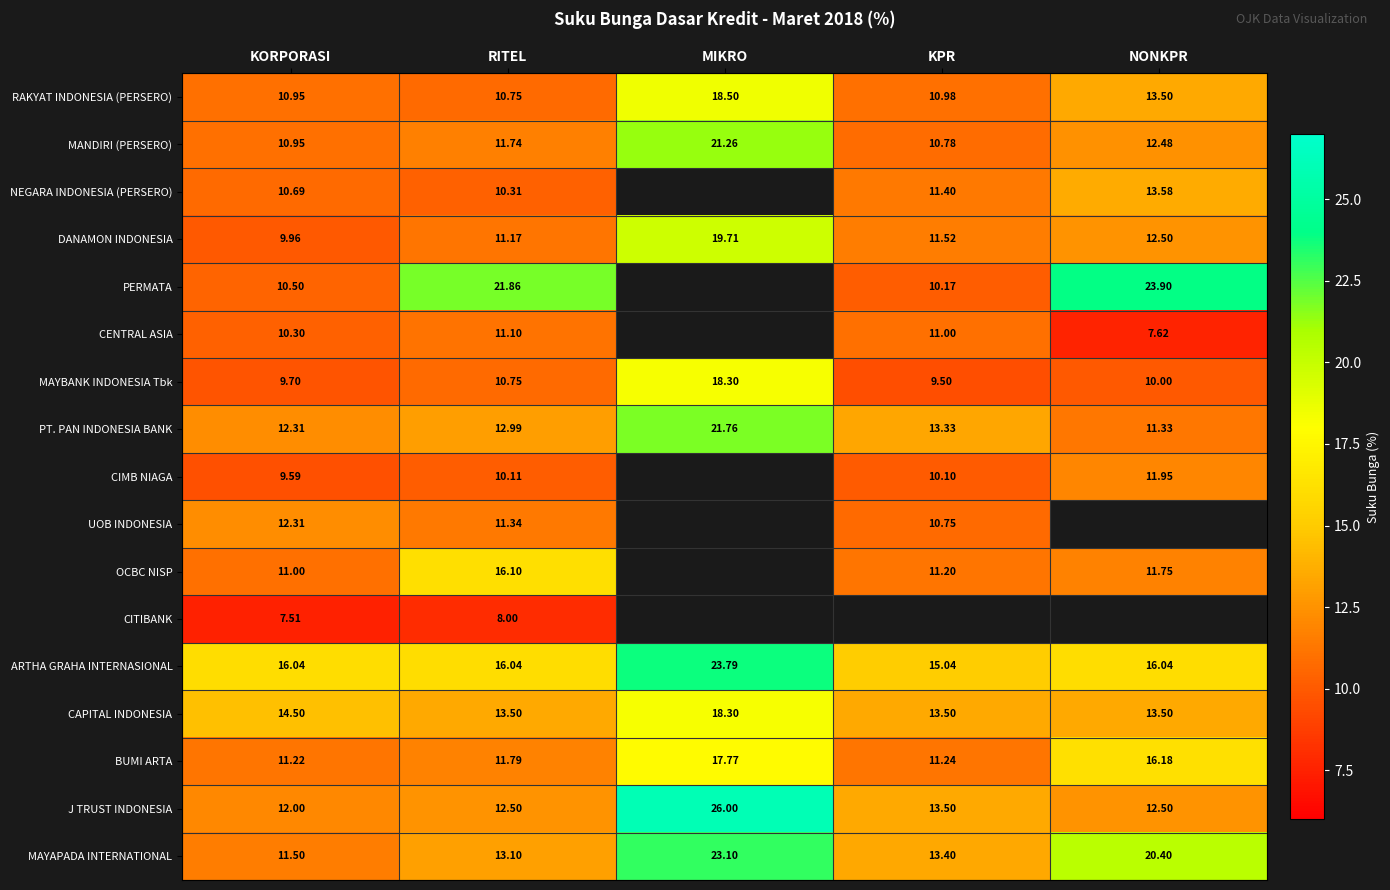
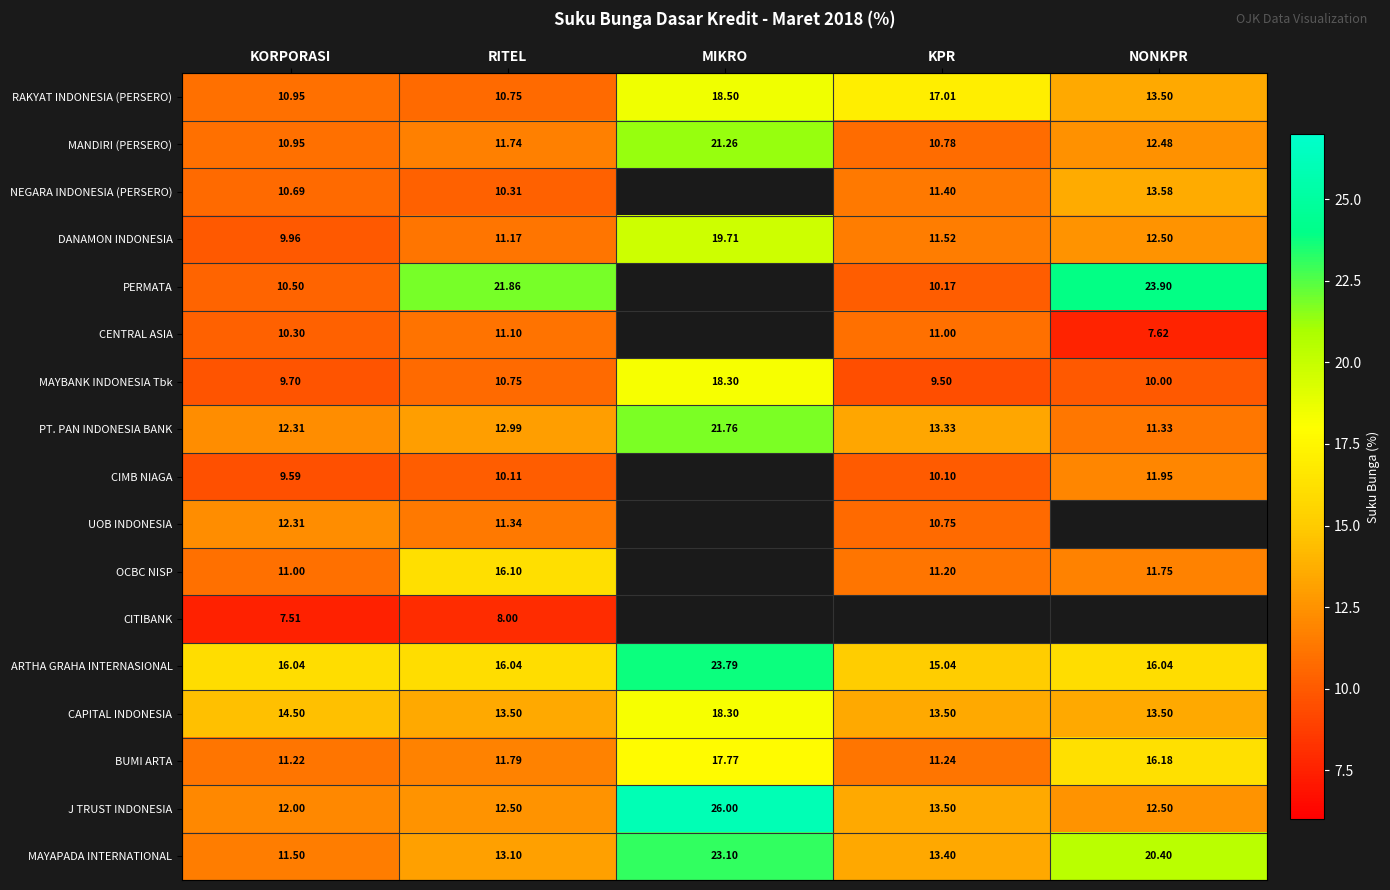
  {
    "RAKYAT INDONESIA (PERSERO)": {
      "KORPORASI": 10.95,
      "RITEL": 10.75,
      "MIKRO": 18.50,
-     "KPR": 10.98,
+     "KPR": 17.01,
      "NONKPR": 13.50
    },
    "MANDIRI (PERSERO)": {
      "KORPORASI": 10.95,
      "RITEL": 11.74,
      "MIKRO": 21.26,
      "KPR": 10.78,
      "NONKPR": 12.48
    },
    "NEGARA INDONESIA (PERSERO)": {
      "KORPORASI": 10.69,
      "RITEL": 10.31,
      "KPR": 11.40,
      "NONKPR": 13.58
    },
    "DANAMON INDONESIA": {
      "KORPORASI": 9.96,
      "RITEL": 11.17,
      "MIKRO": 19.71,
      "KPR": 11.52,
      "NONKPR": 12.50
    },
    "PERMATA": {
      "KORPORASI": 10.50,
      "RITEL": 21.86,
      "KPR": 10.17,
      "NONKPR": 23.90
    },
    "CENTRAL ASIA": {
      "KORPORASI": 10.30,
      "RITEL": 11.10,
      "KPR": 11.00,
      "NONKPR": 7.62
    },
    "MAYBANK INDONESIA Tbk": {
      "KORPORASI": 9.70,
      "RITEL": 10.75,
      "MIKRO": 18.30,
      "KPR": 9.50,
      "NONKPR": 10.00
    },
    "PT. PAN INDONESIA BANK": {
      "KORPORASI": 12.31,
      "RITEL": 12.99,
      "MIKRO": 21.76,
      "KPR": 13.33,
      "NONKPR": 11.33
    },
    "CIMB NIAGA": {
      "KORPORASI": 9.59,
      "RITEL": 10.11,
      "KPR": 10.10,
      "NONKPR": 11.95
    },
    "UOB INDONESIA": {
      "KORPORASI": 12.31,
      "RITEL": 11.34,
      "KPR": 10.75
    },
    "OCBC NISP": {
      "KORPORASI": 11.00,
      "RITEL": 16.10,
      "KPR": 11.20,
      "NONKPR": 11.75
    },
    "CITIBANK": {
      "KORPORASI": 7.51,
      "RITEL": 8.00
    },
    "ARTHA GRAHA INTERNASIONAL": {
      "KORPORASI": 16.04,
      "RITEL": 16.04,
      "MIKRO": 23.79,
      "KPR": 15.04,
      "NONKPR": 16.04
    },
    "CAPITAL INDONESIA": {
      "KORPORASI": 14.50,
      "RITEL": 13.50,
      "MIKRO": 18.30,
      "KPR": 13.50,
      "NONKPR": 13.50
    },
    "BUMI ARTA": {
      "KORPORASI": 11.22,
      "RITEL": 11.79,
      "MIKRO": 17.77,
      "KPR": 11.24,
      "NONKPR": 16.18
    },
    "J TRUST INDONESIA": {
      "KORPORASI": 12.00,
      "RITEL": 12.50,
      "MIKRO": 26.00,
      "KPR": 13.50,
      "NONKPR": 12.50
    },
    "MAYAPADA INTERNATIONAL": {
      "KORPORASI": 11.50,
      "RITEL": 13.10,
      "MIKRO": 23.10,
      "KPR": 13.40,
      "NONKPR": 20.40
    }
  }
